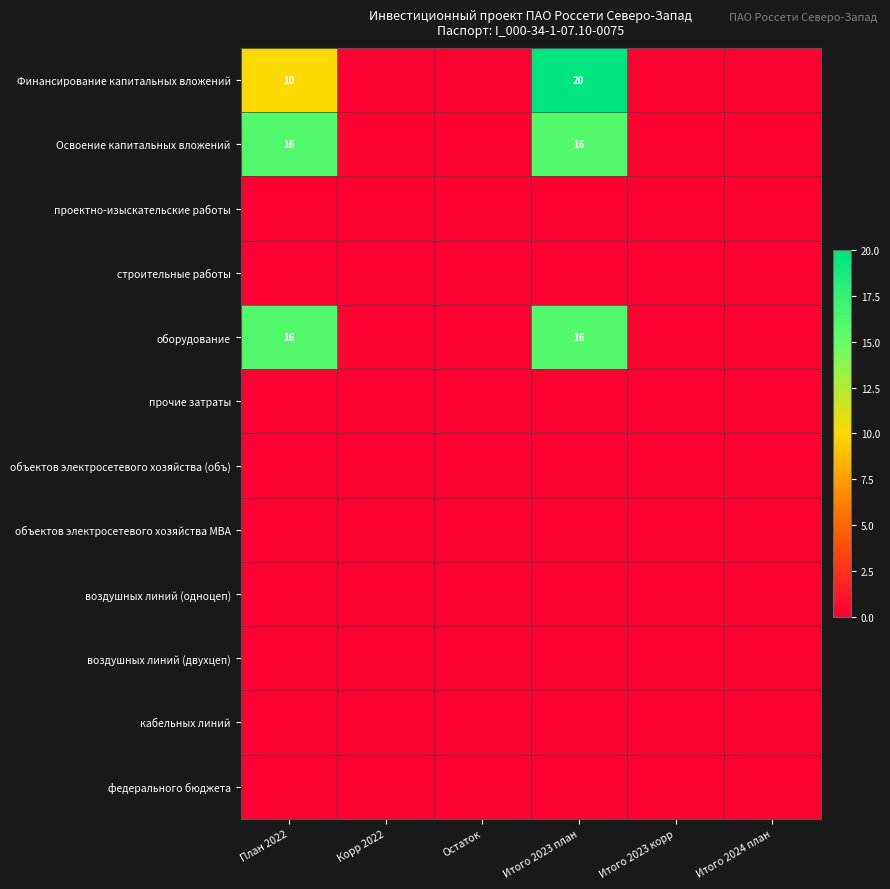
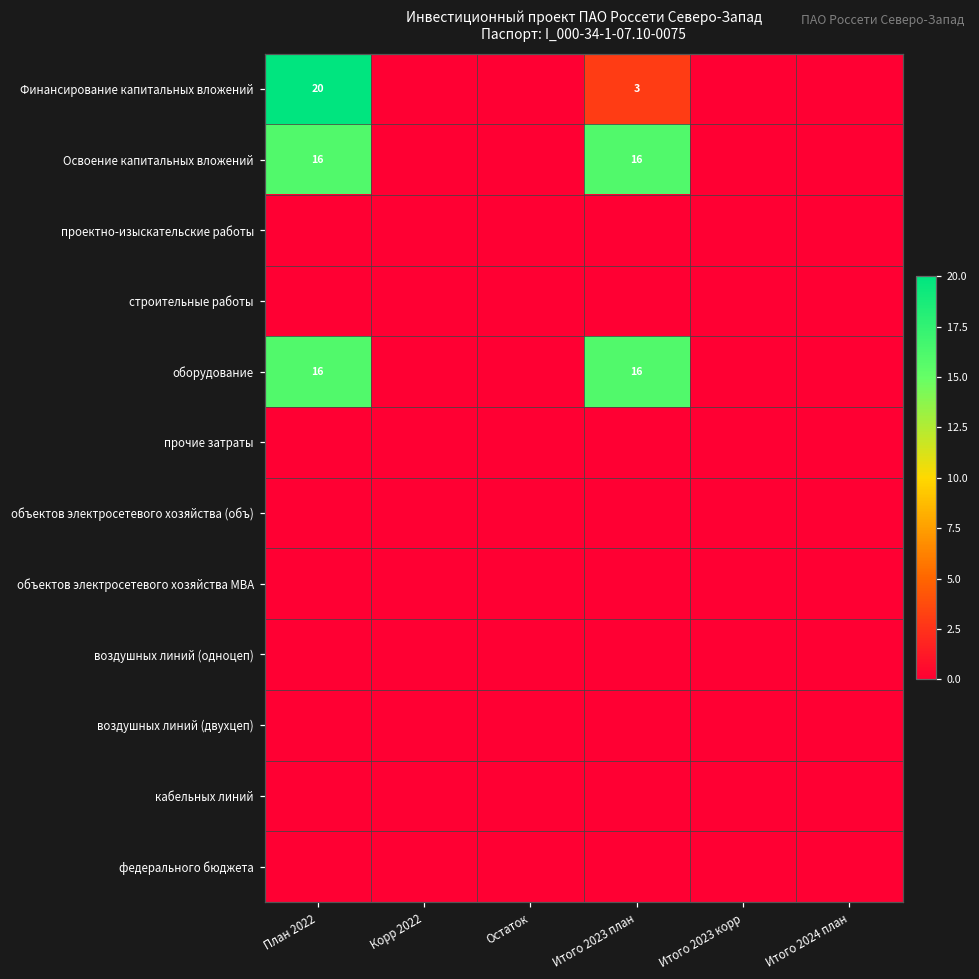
  {
    "Финансирование капитальных вложений": {
-     "План 2022": 10,
-     "Итого 2023 план": 20
+     "План 2022": 20,
+     "Итого 2023 план": 3
    },
    "Освоение капитальных вложений": {
      "План 2022": 16,
      "Итого 2023 план": 16
    },
    "оборудование": {
      "План 2022": 16,
      "Итого 2023 план": 16
    }
  }
